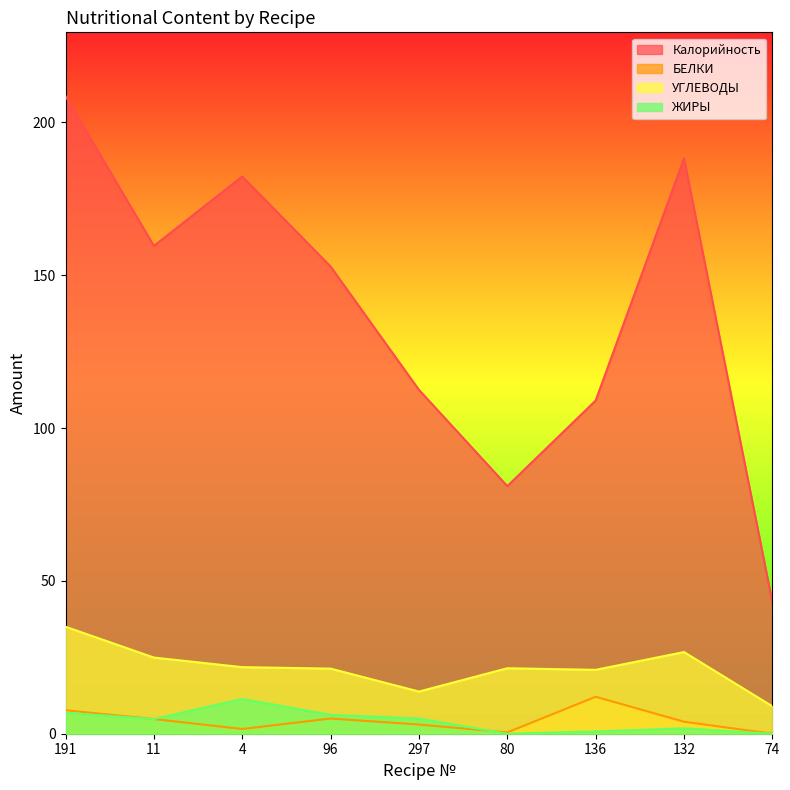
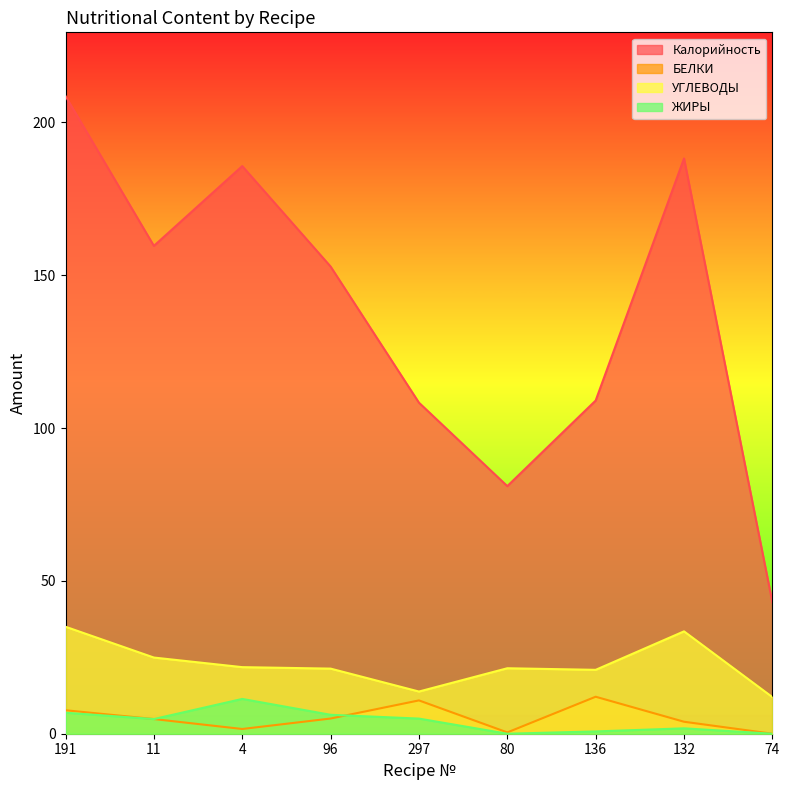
  {
    "Калорийность": {
      "191": 209,
      "11": 160,
-     "4": 182,
+     "4": 186,
      "96": 153,
-     "297": 113,
+     "297": 108,
      "80": 81,
      "136": 109,
      "132": 188,
      "74": 43
    },
    "БЕЛКИ": {
      "4": 2,
      "96": 5,
-     "297": 3,
+     "297": 11,
      "136": 12,
      "132": 4
    },
    "УГЛЕВОДЫ": {
      "191": 35,
      "11": 25,
      "4": 22,
      "96": 21,
      "297": 14,
      "80": 21,
      "136": 21,
-     "132": 27,
-     "74": 9
+     "132": 33,
+     "74": 12
    },
    "ЖИРЫ": {
      "4": 11,
      "96": 6,
      "297": 5,
      "136": 1,
      "132": 2
    }
  }
